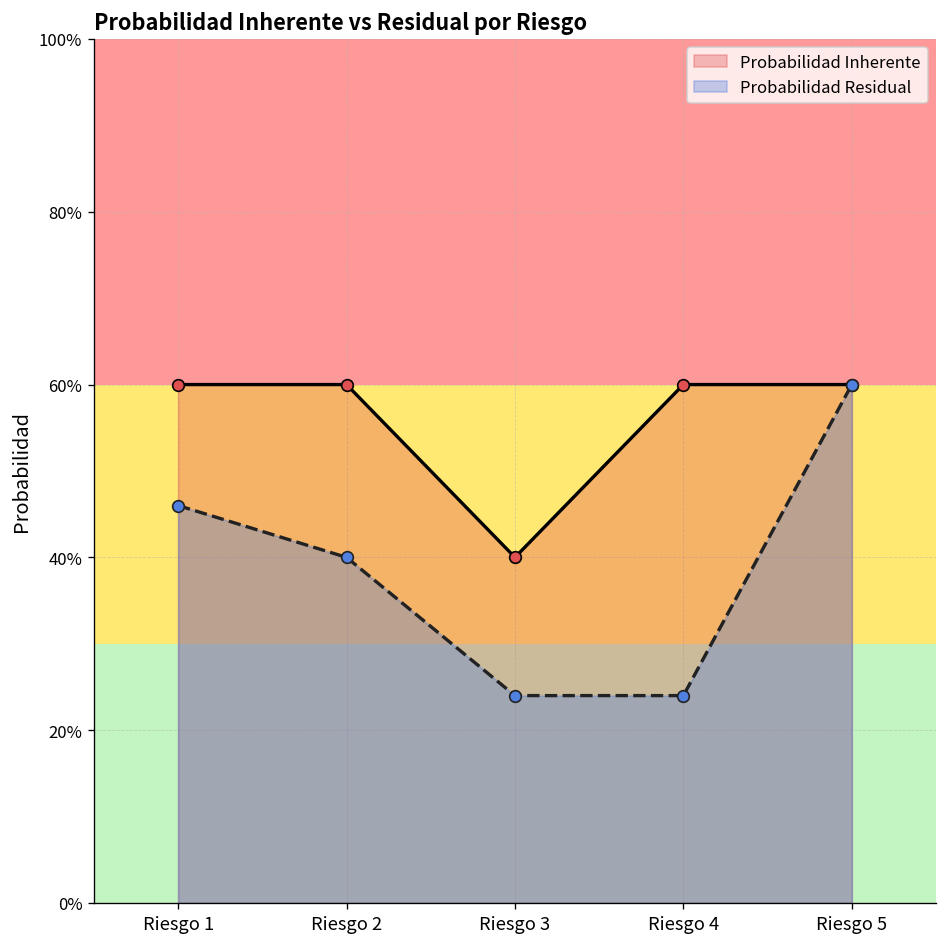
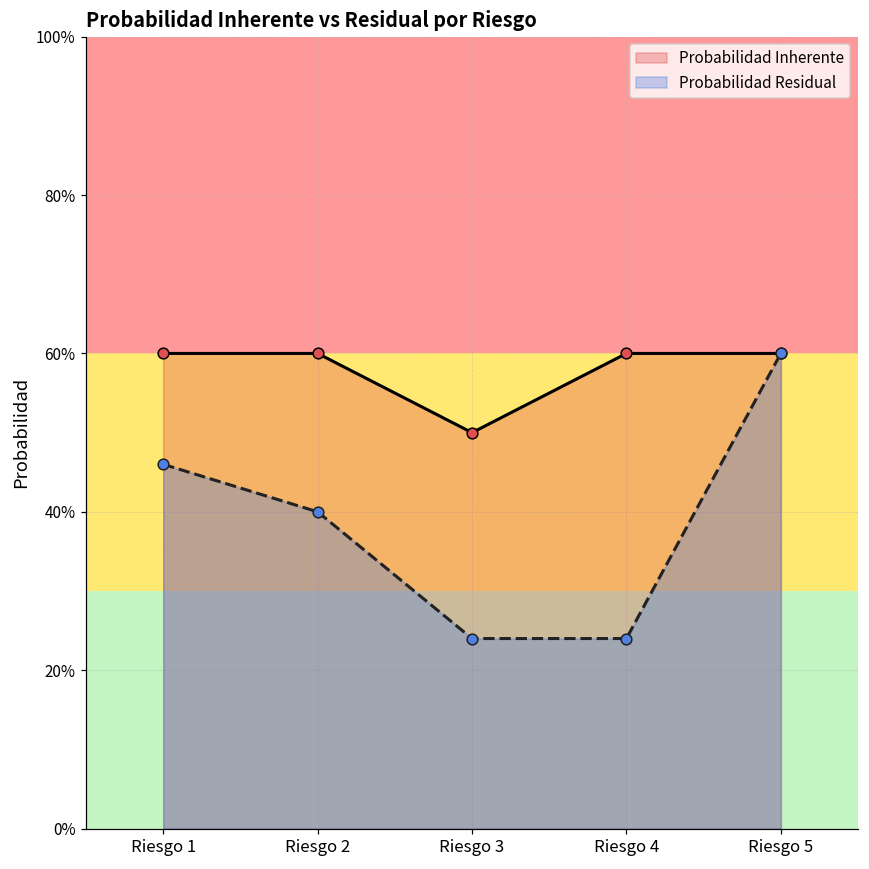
  {
    "Probabilidad Inherente": {
      "Riesgo 1": "60%",
      "Riesgo 2": "60%",
-     "Riesgo 3": "40%",
+     "Riesgo 3": "50%",
      "Riesgo 4": "60%"
    },
    "Probabilidad Residual": {
      "Riesgo 1": "46%",
      "Riesgo 2": "40%",
      "Riesgo 3": "24%",
      "Riesgo 4": "24%"
    }
  }
